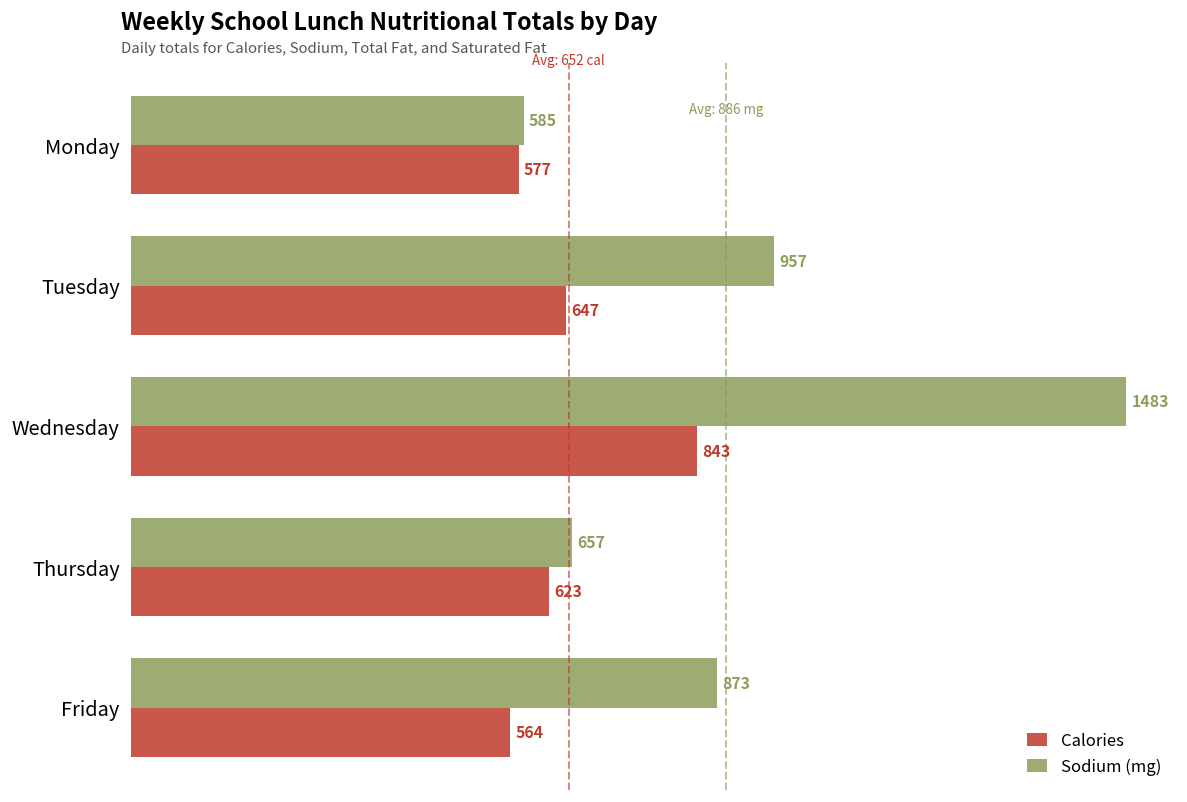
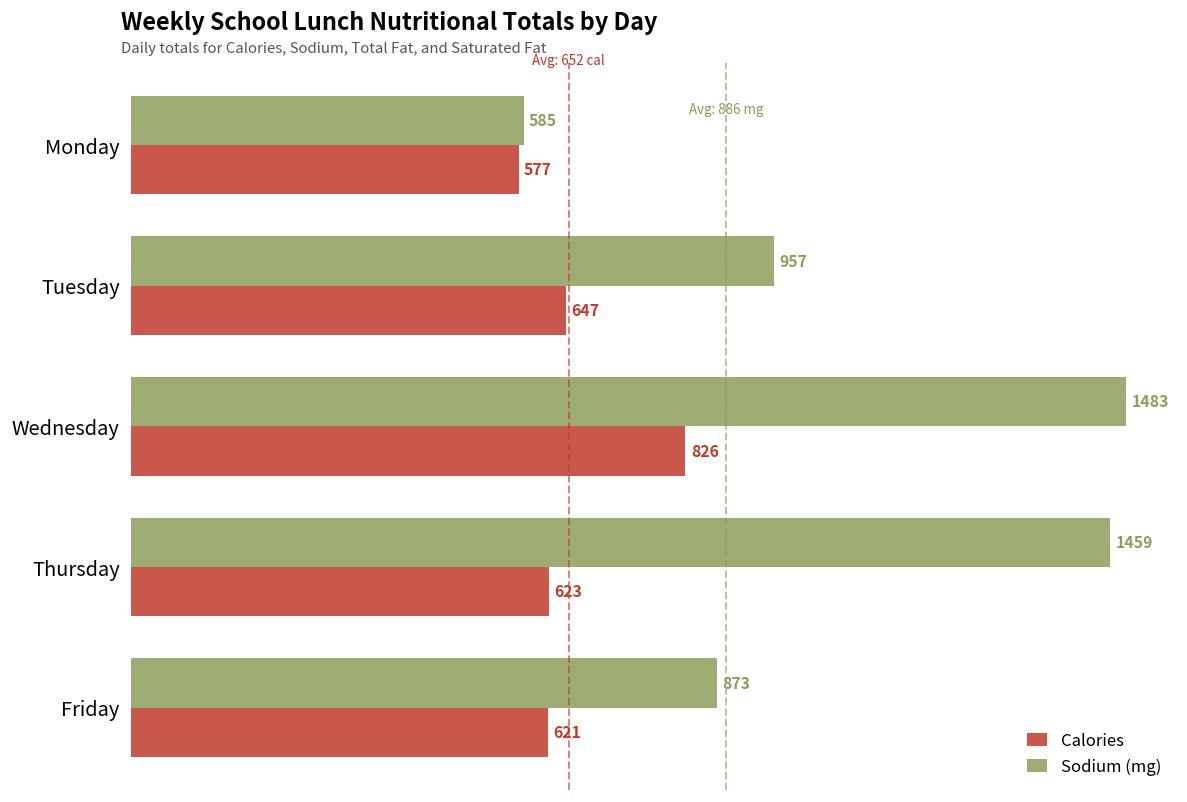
  {
    "Calories": {
      "Monday": 577,
      "Tuesday": 647,
-     "Wednesday": 843,
+     "Wednesday": 826,
      "Thursday": 623,
-     "Friday": 564
+     "Friday": 621
    },
    "Sodium (mg)": {
      "Monday": 585,
      "Tuesday": 957,
      "Wednesday": 1483,
-     "Thursday": 657,
+     "Thursday": 1459,
      "Friday": 873
    }
  }
